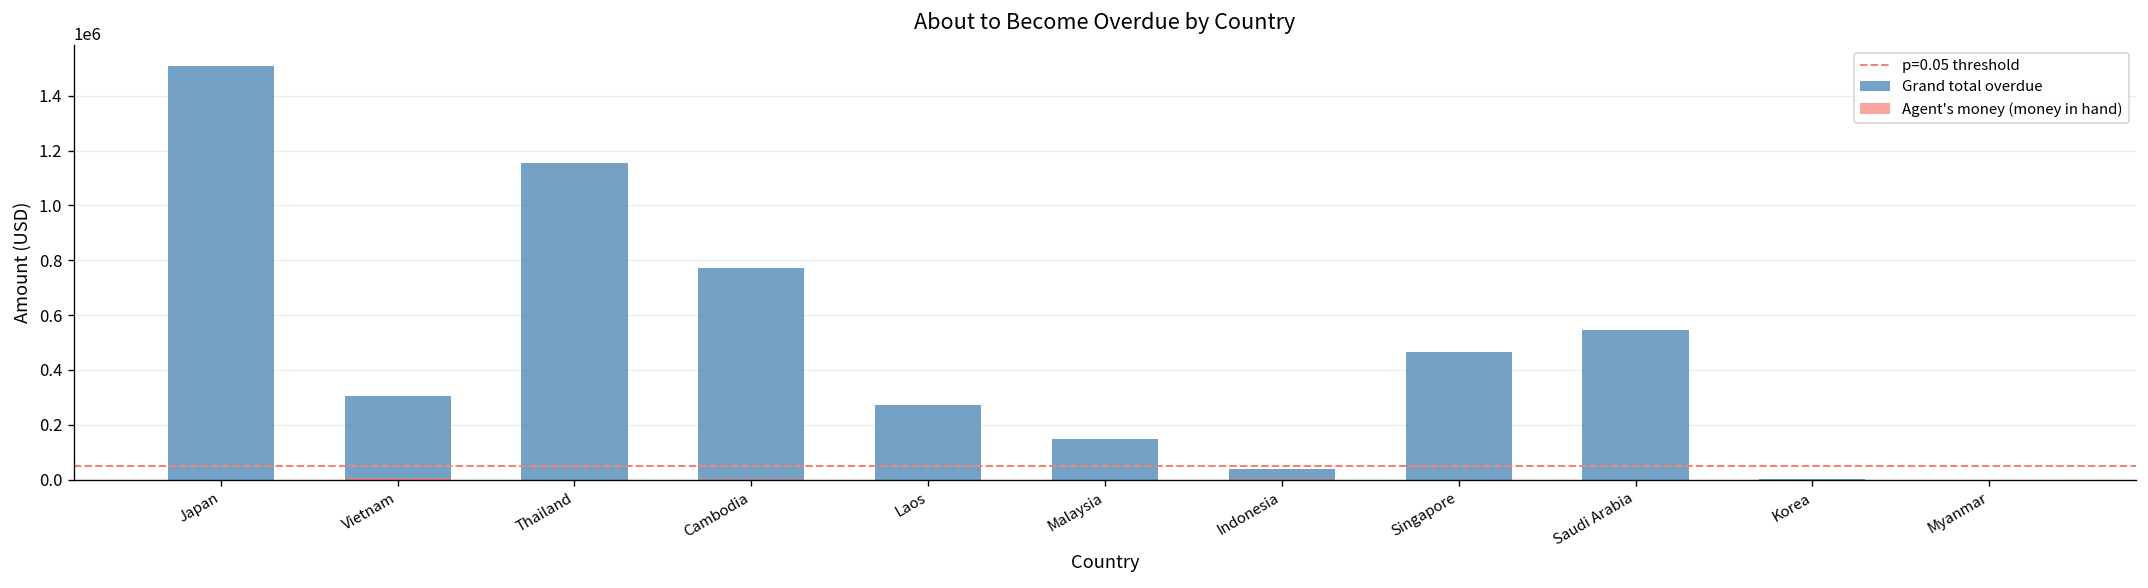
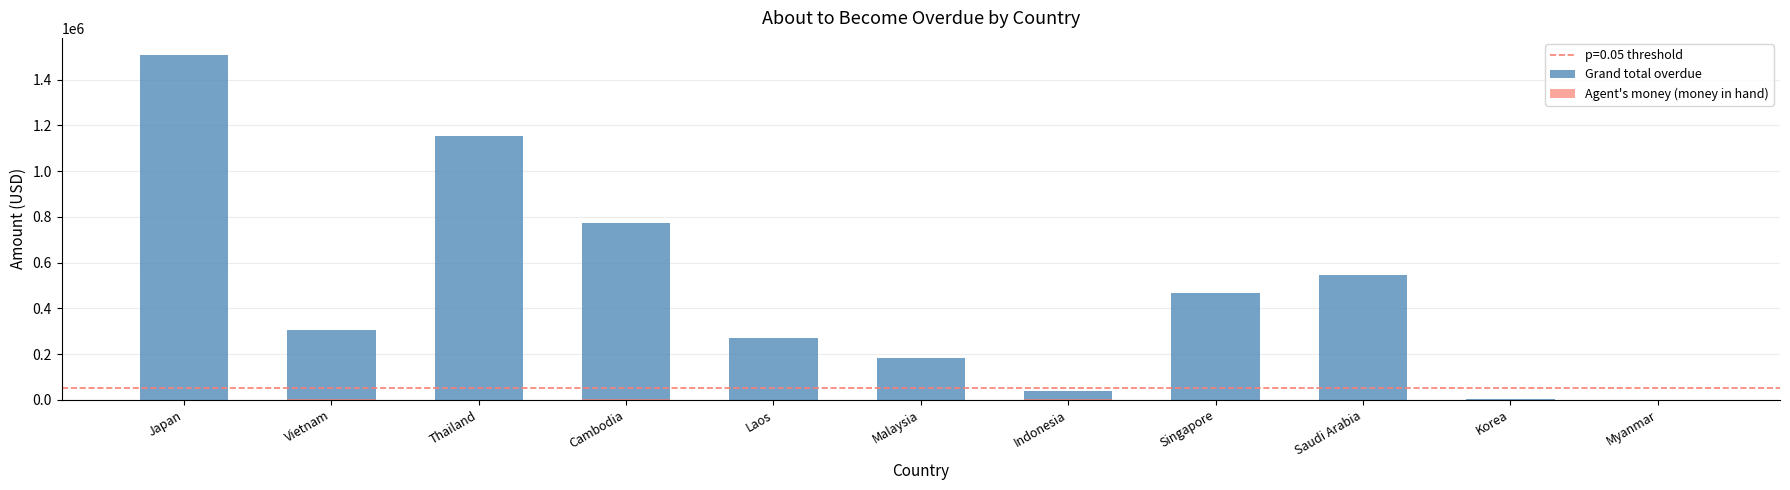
  {
    "Grand total overdue": {
      "Japan": 1510000,
      "Vietnam": 310000,
      "Thailand": 1150000,
      "Cambodia": 770000,
      "Laos": 270000,
-     "Malaysia": 150000,
+     "Malaysia": 180000,
      "Indonesia": 40000,
      "Singapore": 470000,
      "Saudi Arabia": 550000,
      "Myanmar": 0
    },
    "Agent's money (money in hand)": {
      "Japan": 0,
      "Laos": 0,
      "Malaysia": 0,
      "Singapore": 0,
      "Saudi Arabia": 0,
      "Myanmar": 0
    }
  }
